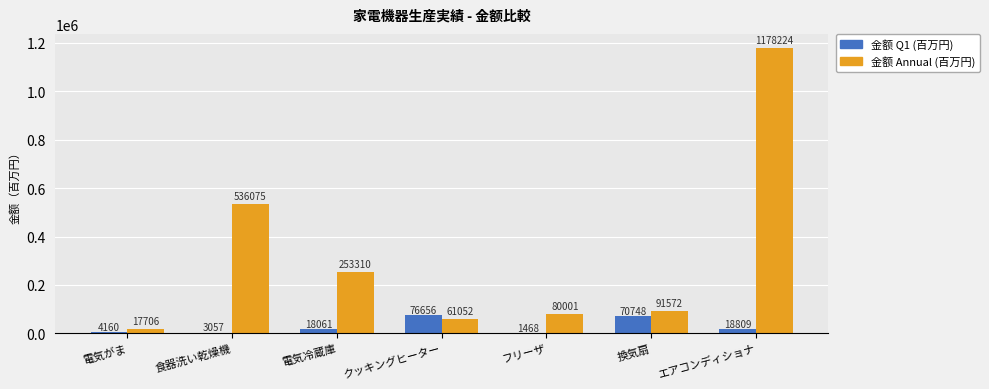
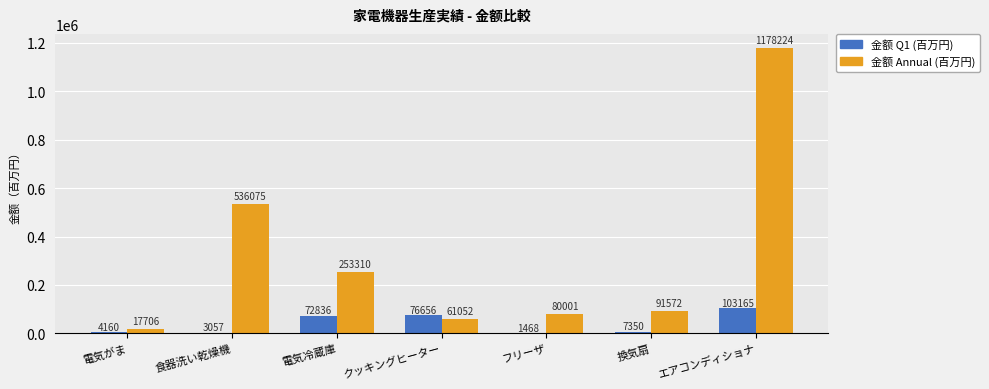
  {
    "金额 Q1 (百万円)": {
      "電気がま": 4160,
      "食器洗い乾燥機": 3057,
-     "電気冷蔵庫": 18061,
+     "電気冷蔵庫": 72836,
      "クッキングヒーター": 76656,
      "フリーザ": 1468,
-     "換気扇": 70748,
-     "エアコンディショナ": 18809
+     "換気扇": 7350,
+     "エアコンディショナ": 103165
    },
    "金额 Annual (百万円)": {
      "電気がま": 17706,
      "食器洗い乾燥機": 536075,
      "電気冷蔵庫": 253310,
      "クッキングヒーター": 61052,
      "フリーザ": 80001,
      "換気扇": 91572,
      "エアコンディショナ": 1178224
    }
  }
